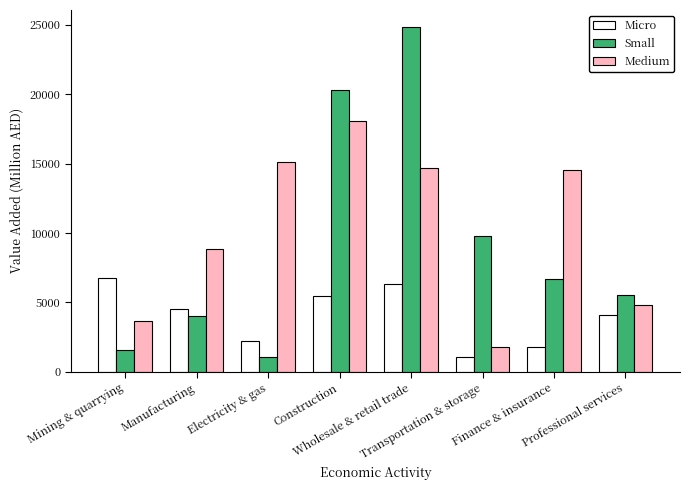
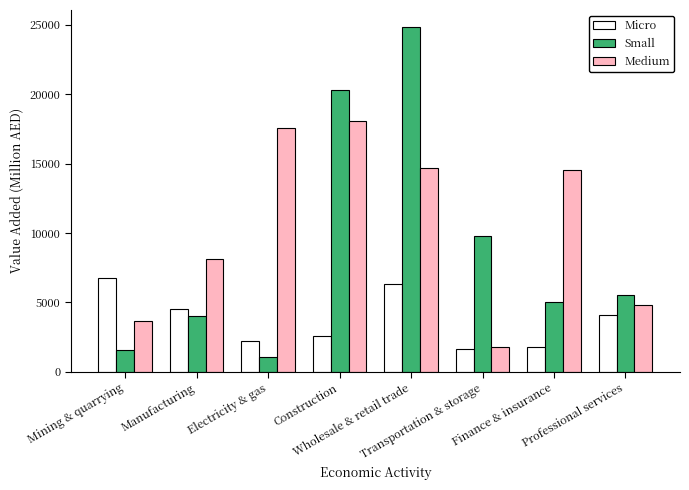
  {
    "Micro": {
      "Mining & quarrying": 6800,
      "Manufacturing": 4500,
      "Electricity & gas": 2200,
-     "Construction": 5400,
+     "Construction": 2600,
      "Wholesale & retail trade": 6300,
-     "Transportation & storage": 1000,
+     "Transportation & storage": 1700,
      "Finance & insurance": 1800,
      "Professional services": 4100
    },
    "Small": {
      "Mining & quarrying": 1500,
      "Manufacturing": 4000,
      "Electricity & gas": 1100,
      "Construction": 20300,
      "Wholesale & retail trade": 24800,
      "Transportation & storage": 9800,
-     "Finance & insurance": 6700,
+     "Finance & insurance": 5100,
      "Professional services": 5500
    },
    "Medium": {
      "Mining & quarrying": 3700,
-     "Manufacturing": 8900,
-     "Electricity & gas": 15100,
+     "Manufacturing": 8100,
+     "Electricity & gas": 17500,
      "Construction": 18100,
      "Wholesale & retail trade": 14700,
      "Transportation & storage": 1800,
      "Finance & insurance": 14600,
      "Professional services": 4800
    }
  }
